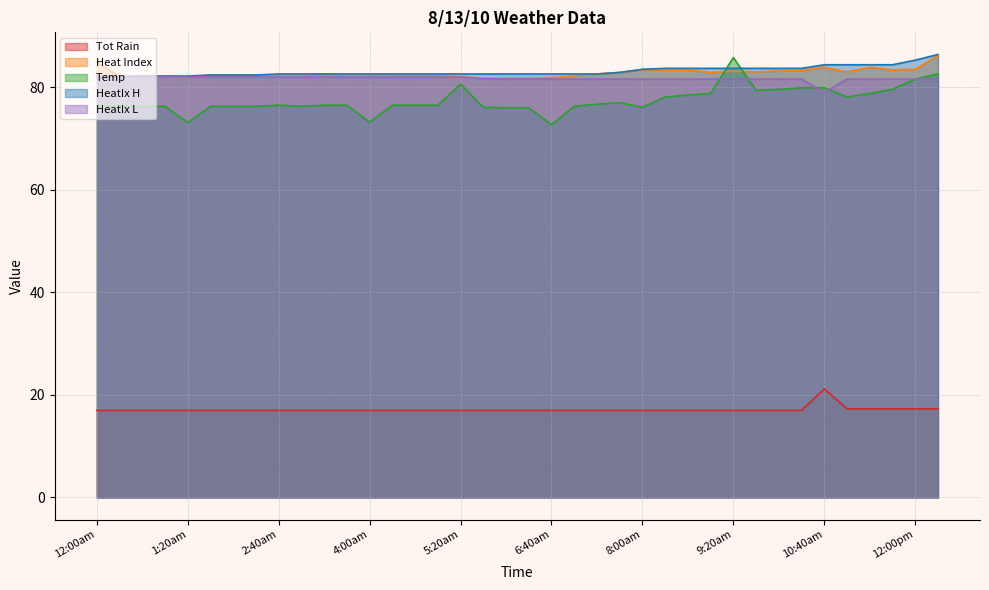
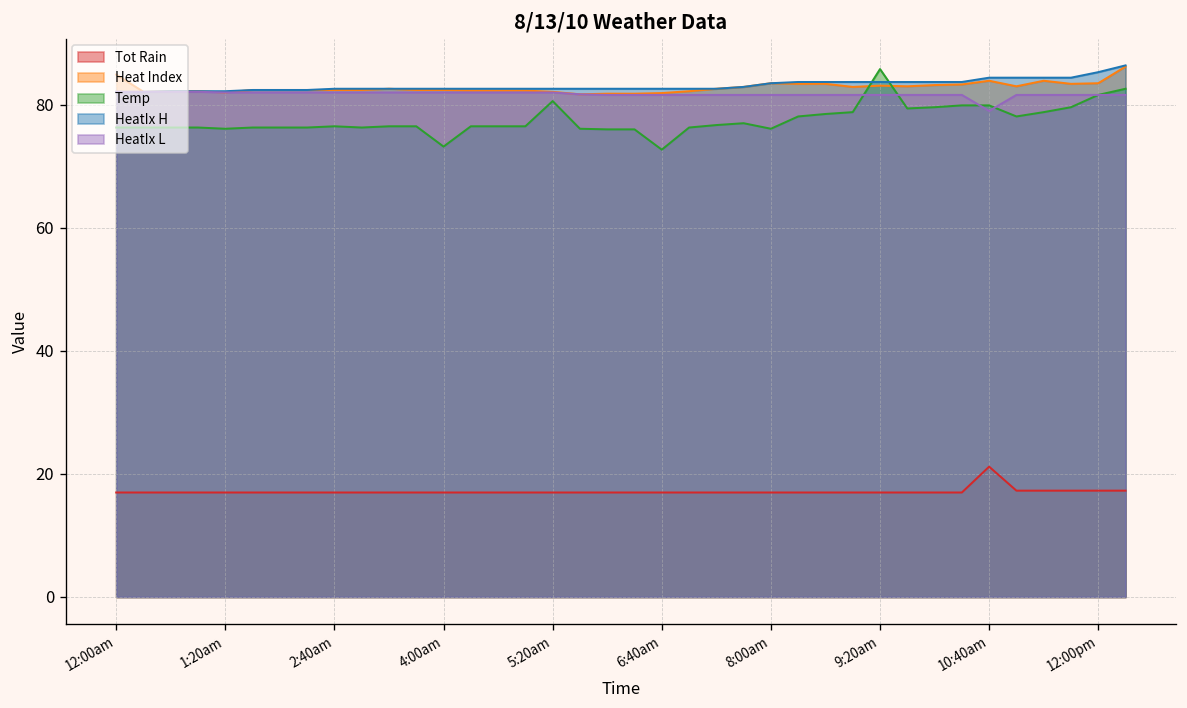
  {
    "Tot Rain": {
      "12:00am": 17,
      "1:20am": 17,
      "2:40am": 17,
      "4:00am": 17,
      "5:20am": 17,
      "6:40am": 17,
      "8:00am": 17,
      "9:20am": 17,
      "10:40am": 21,
      "12:00pm": 17
    },
    "Heat Index": {
      "9:20am": 83,
      "10:40am": 84,
      "12:00pm": 84
    },
    "Temp": {
-     "1:20am": 73,
+     "1:20am": 76,
      "2:40am": 77,
      "4:00am": 73,
      "5:20am": 81,
      "6:40am": 73,
      "8:00am": 76,
      "9:20am": 86,
      "10:40am": 80
    },
    "HeatIx H": {
      "6:40am": 83,
      "9:20am": 84,
      "10:40am": 84,
      "12:00pm": 85
    },
    "HeatIx L": {
      "8:00am": 82,
      "9:20am": 82,
      "10:40am": 79
    }
  }
